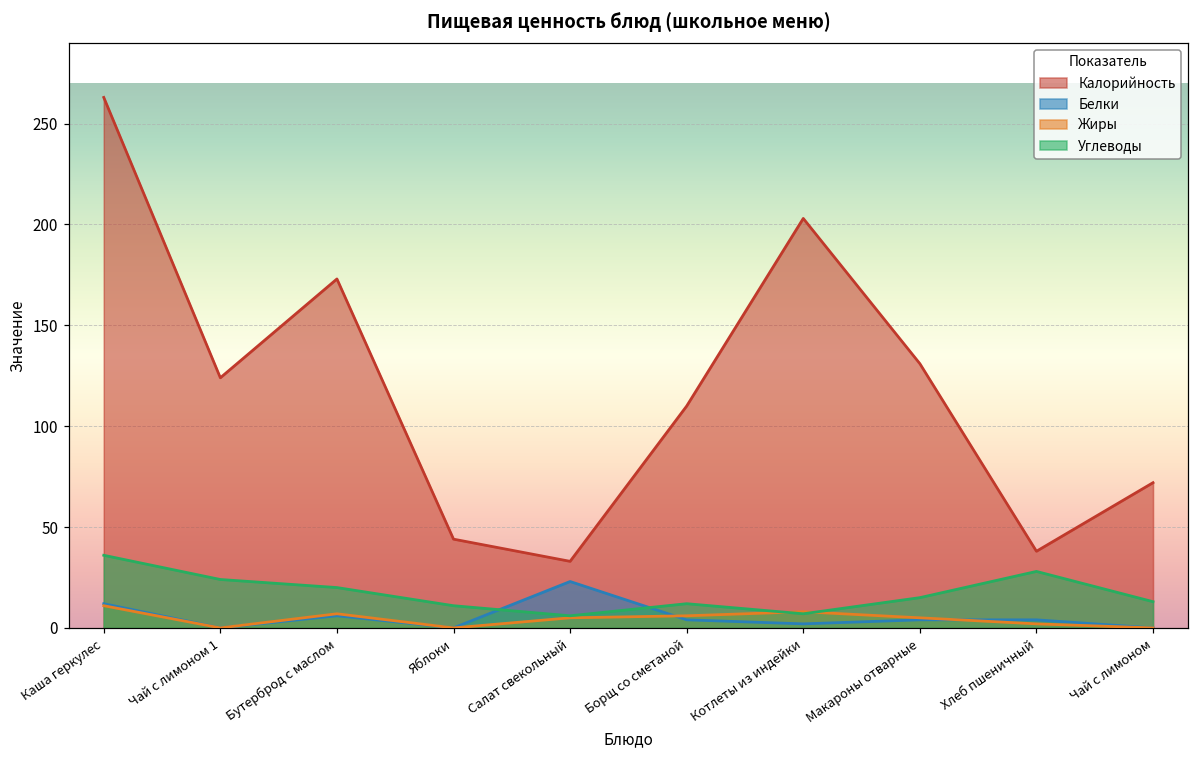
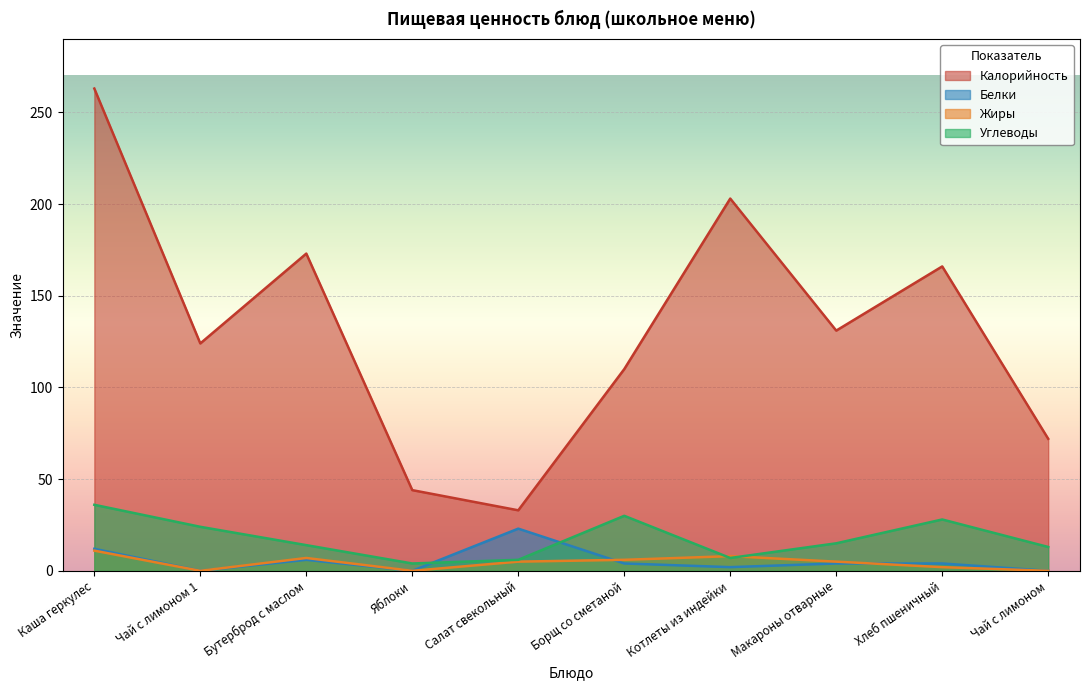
  {
    "Калорийность": {
      "Каша геркулес": 263,
      "Чай с лимоном 1": 124,
      "Бутерброд с маслом": 173,
      "Яблоки": 44,
      "Салат свекольный": 33,
      "Борщ со сметаной": 110,
      "Котлеты из индейки": 203,
      "Макароны отварные": 131,
-     "Хлеб пшеничный": 38,
+     "Хлеб пшеничный": 166,
      "Чай с лимоном": 72
    },
    "Белки": {
      "Салат свекольный": 23,
      "Борщ со сметаной": 4,
      "Котлеты из индейки": 2,
      "Хлеб пшеничный": 4
    },
    "Жиры": {
      "Борщ со сметаной": 6,
      "Хлеб пшеничный": 2
    },
    "Углеводы": {
      "Каша геркулес": 36,
      "Чай с лимоном 1": 24,
-     "Бутерброд с маслом": 20,
-     "Яблоки": 11,
-     "Борщ со сметаной": 12,
+     "Бутерброд с маслом": 14,
+     "Яблоки": 4,
+     "Борщ со сметаной": 30,
      "Макароны отварные": 15,
      "Хлеб пшеничный": 28,
      "Чай с лимоном": 13
    }
  }
